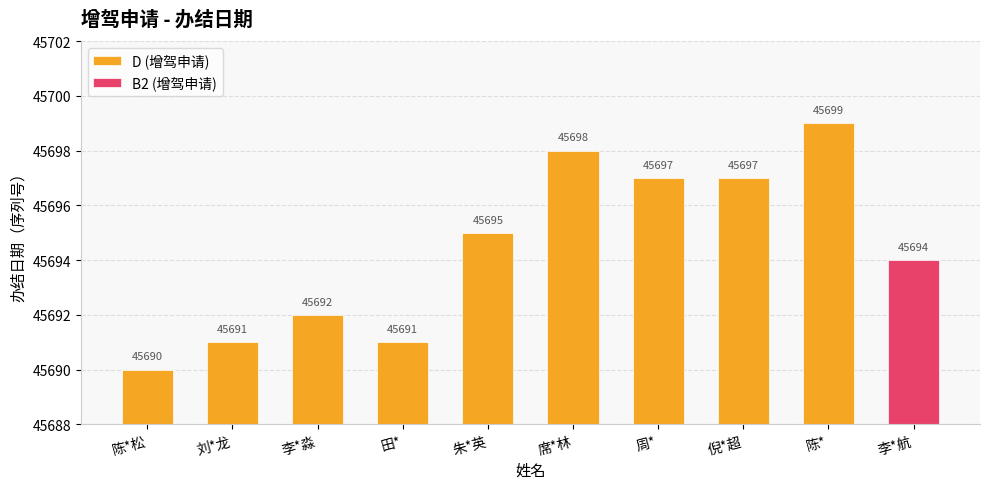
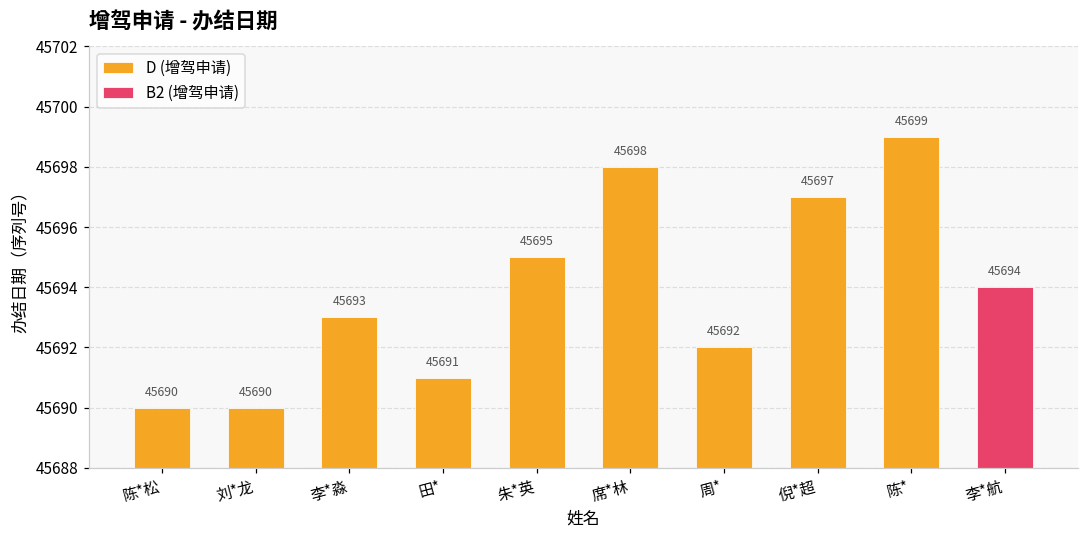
  {
    "D (增驾申请)": {
      "陈*松": 45690,
-     "刘*龙": 45691,
-     "李*淼": 45692,
+     "刘*龙": 45690,
+     "李*淼": 45693,
      "田*": 45691,
      "朱*英": 45695,
      "席*林": 45698,
-     "周*": 45697,
+     "周*": 45692,
      "倪*超": 45697,
      "陈*": 45699
    },
    "B2 (增驾申请)": {
      "李*航": 45694
    }
  }
